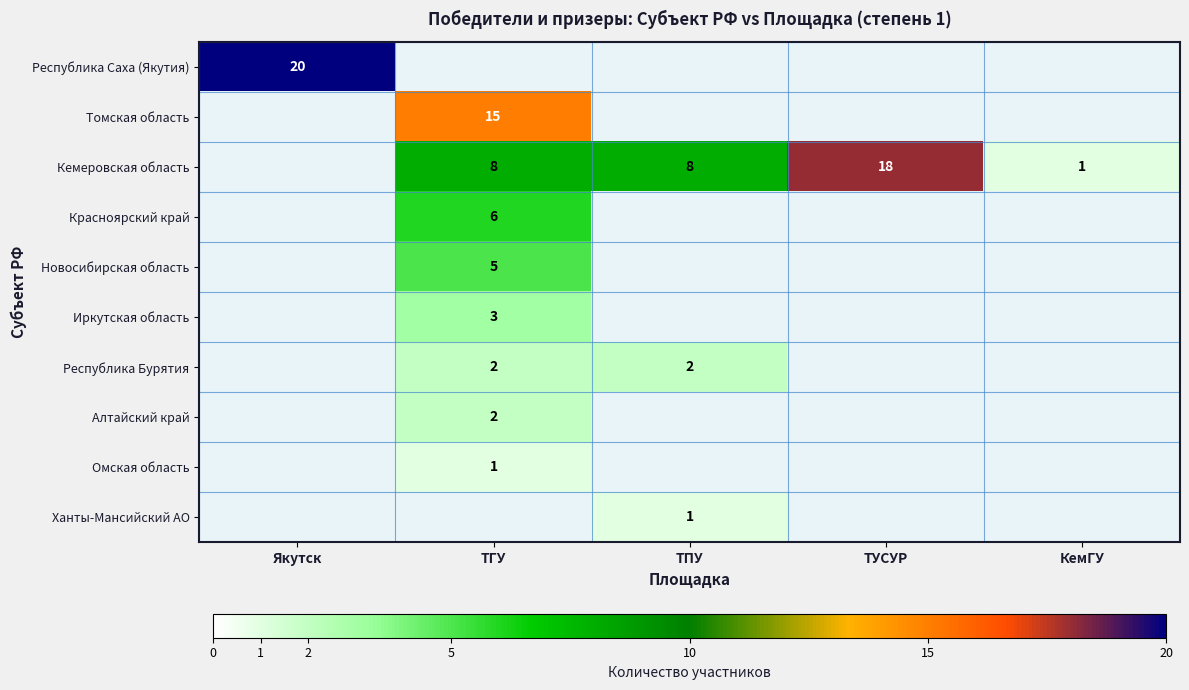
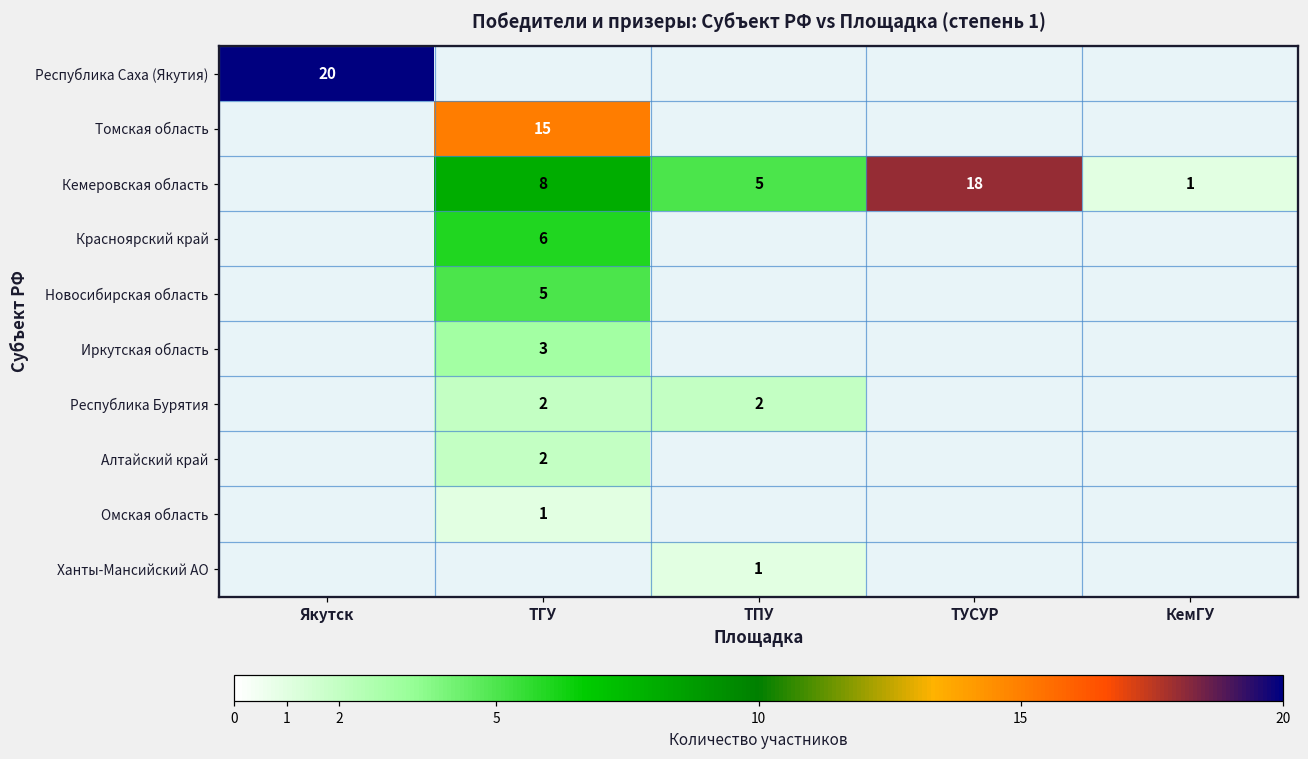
  {
    "Республика Саха (Якутия)": {
      "Якутск": 20
    },
    "Томская область": {
      "ТГУ": 15
    },
    "Кемеровская область": {
      "ТГУ": 8,
-     "ТПУ": 8,
+     "ТПУ": 5,
      "ТУСУР": 18,
      "КемГУ": 1
    },
    "Красноярский край": {
      "ТГУ": 6
    },
    "Новосибирская область": {
      "ТГУ": 5
    },
    "Иркутская область": {
      "ТГУ": 3
    },
    "Республика Бурятия": {
      "ТГУ": 2,
      "ТПУ": 2
    },
    "Алтайский край": {
      "ТГУ": 2
    },
    "Омская область": {
      "ТГУ": 1
    },
    "Ханты-Мансийский АО": {
      "ТПУ": 1
    }
  }
